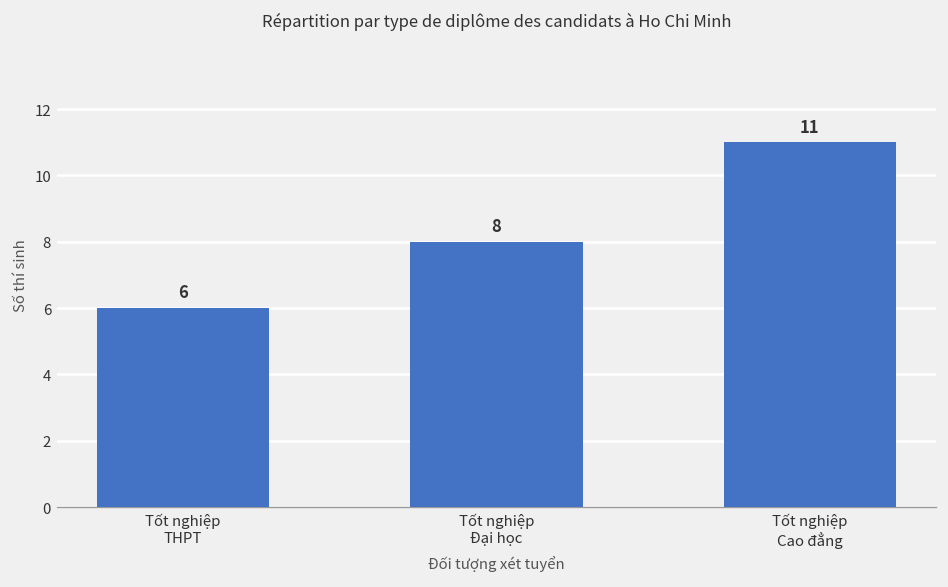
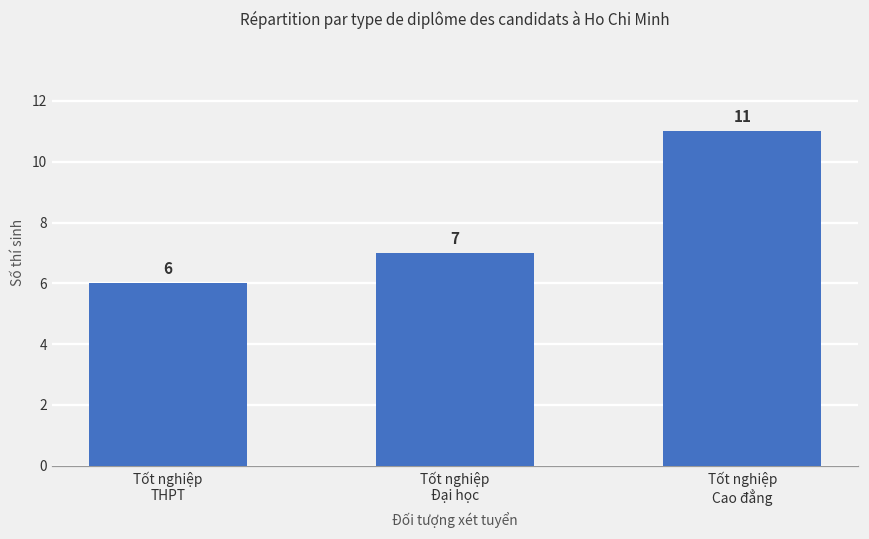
  {
    "Tốt nghiệp THPT": 6,
-   "Tốt nghiệp Đại học": 8,
+   "Tốt nghiệp Đại học": 7,
    "Tốt nghiệp Cao đẳng": 11
  }
